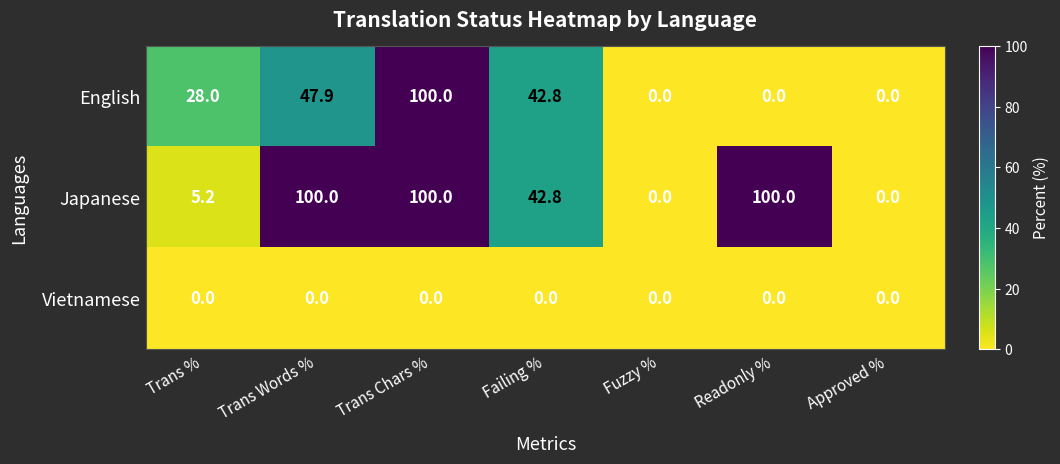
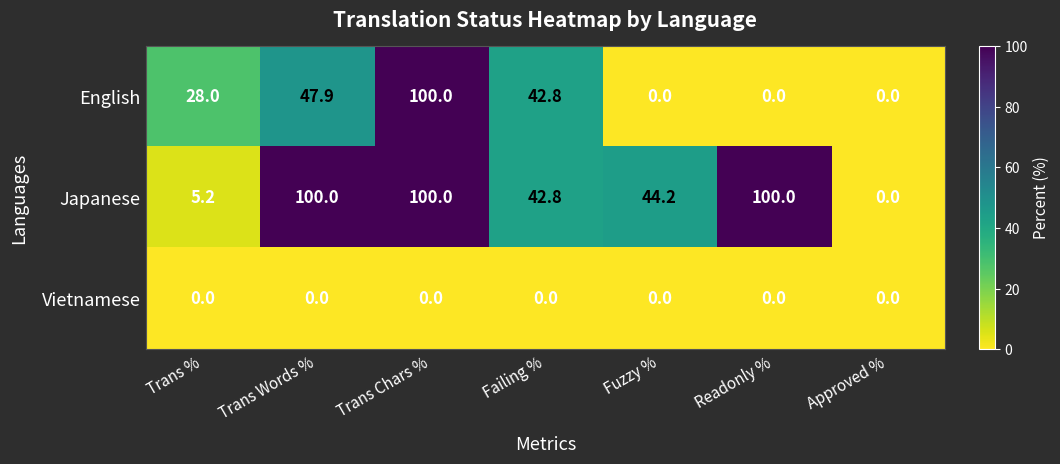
  {
    "English": {
      "Trans %": 28.0,
      "Trans Words %": 47.9,
      "Trans Chars %": 100.0,
      "Failing %": 42.8,
      "Fuzzy %": 0.0,
      "Readonly %": 0.0,
      "Approved %": 0.0
    },
    "Japanese": {
      "Trans %": 5.2,
      "Trans Words %": 100.0,
      "Trans Chars %": 100.0,
      "Failing %": 42.8,
-     "Fuzzy %": 0.0,
+     "Fuzzy %": 44.2,
      "Readonly %": 100.0,
      "Approved %": 0.0
    },
    "Vietnamese": {
      "Trans %": 0.0,
      "Trans Words %": 0.0,
      "Trans Chars %": 0.0,
      "Failing %": 0.0,
      "Fuzzy %": 0.0,
      "Readonly %": 0.0,
      "Approved %": 0.0
    }
  }
